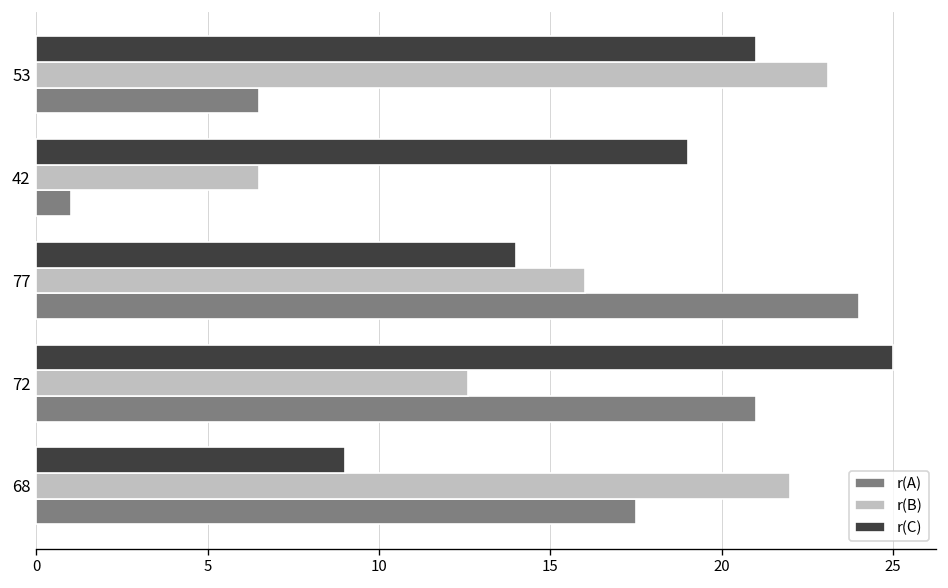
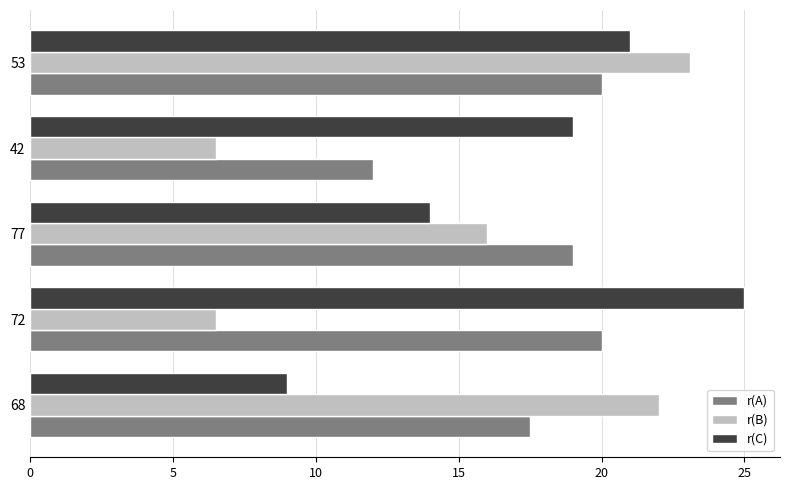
  {
    "r(A)": {
-     "53": 6.5,
-     "42": 1,
-     "77": 24,
-     "72": 21,
+     "53": 20.0,
+     "42": 12,
+     "77": 19,
+     "72": 20,
      "68": 17.5
    },
    "r(B)": {
      "53": 23.1,
      "42": 6.5,
      "77": 16.0,
-     "72": 12.6,
+     "72": 6.5,
      "68": 22.0
    },
    "r(C)": {
      "53": 21.0,
      "42": 19.0,
      "77": 14.0,
      "72": 25.0,
      "68": 9.0
    }
  }
